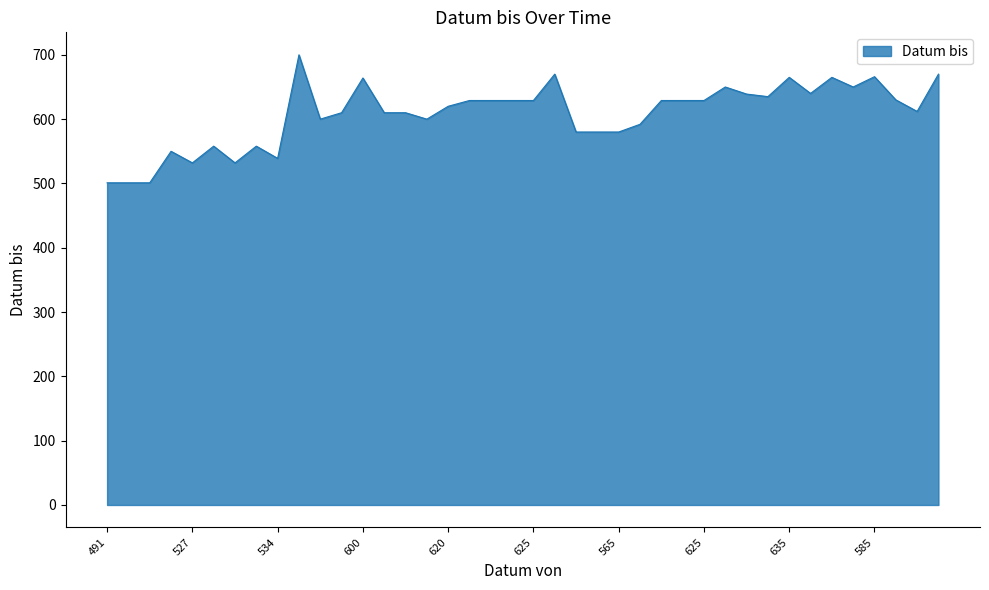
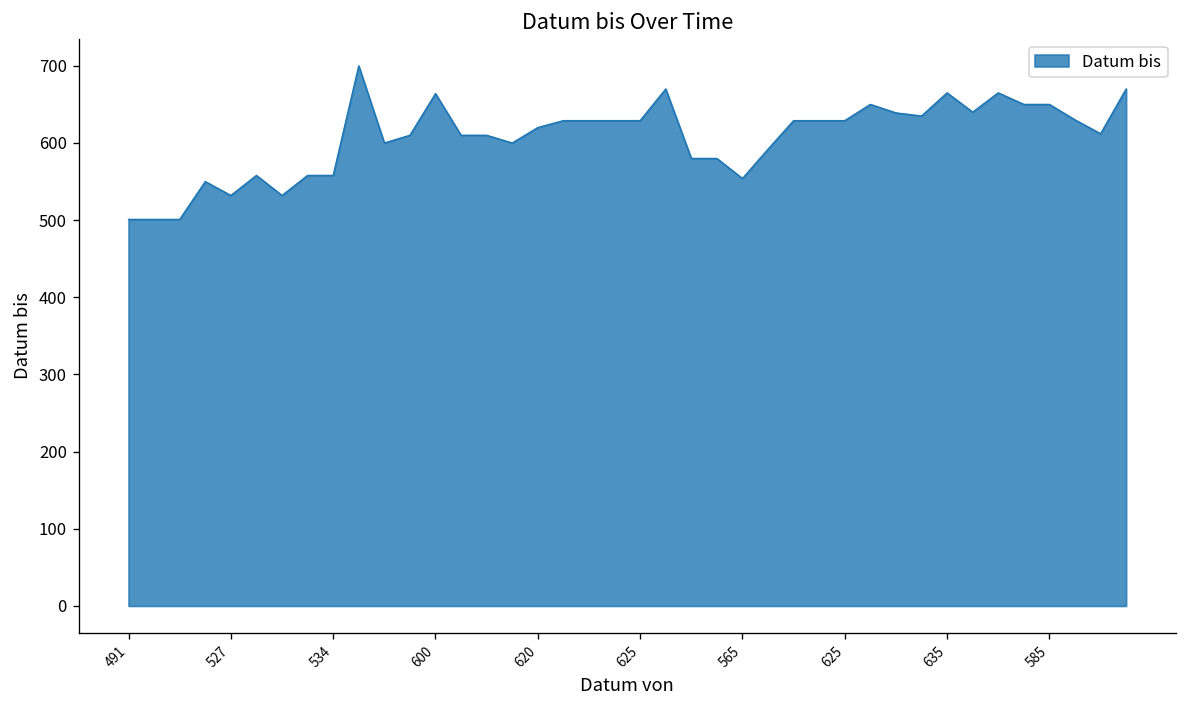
  {
    "491": 500,
    "527": 530,
-   "534": 540,
+   "534": 560,
    "600": 660,
    "620": 620,
-   "565": 580,
+   "565": 550,
    "635": 670,
-   "585": 670
+   "585": 650
  }
